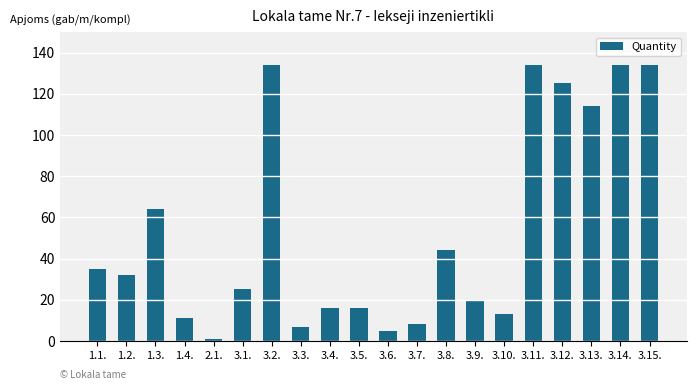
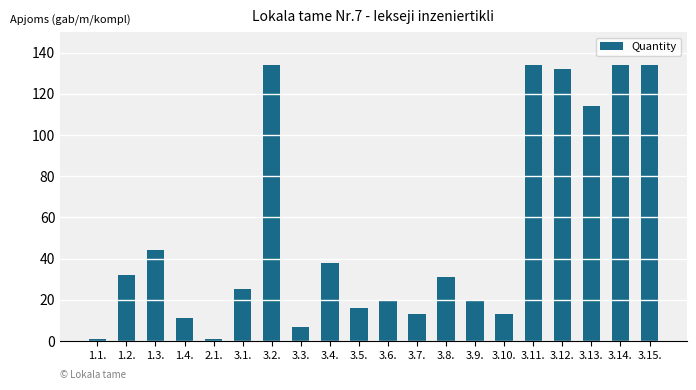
  {
-   "1.1.": 35,
+   "1.1.": 1,
    "1.2.": 32,
-   "1.3.": 64,
+   "1.3.": 44,
    "1.4.": 11,
    "3.1.": 25,
    "3.2.": 134,
    "3.3.": 7,
-   "3.4.": 16,
+   "3.4.": 38,
    "3.5.": 16,
-   "3.6.": 5,
-   "3.7.": 8,
-   "3.8.": 44,
+   "3.6.": 20,
+   "3.7.": 13,
+   "3.8.": 31,
    "3.9.": 20,
    "3.10.": 13,
    "3.11.": 134,
-   "3.12.": 125,
+   "3.12.": 132,
    "3.13.": 114,
    "3.14.": 134,
    "3.15.": 134
  }
